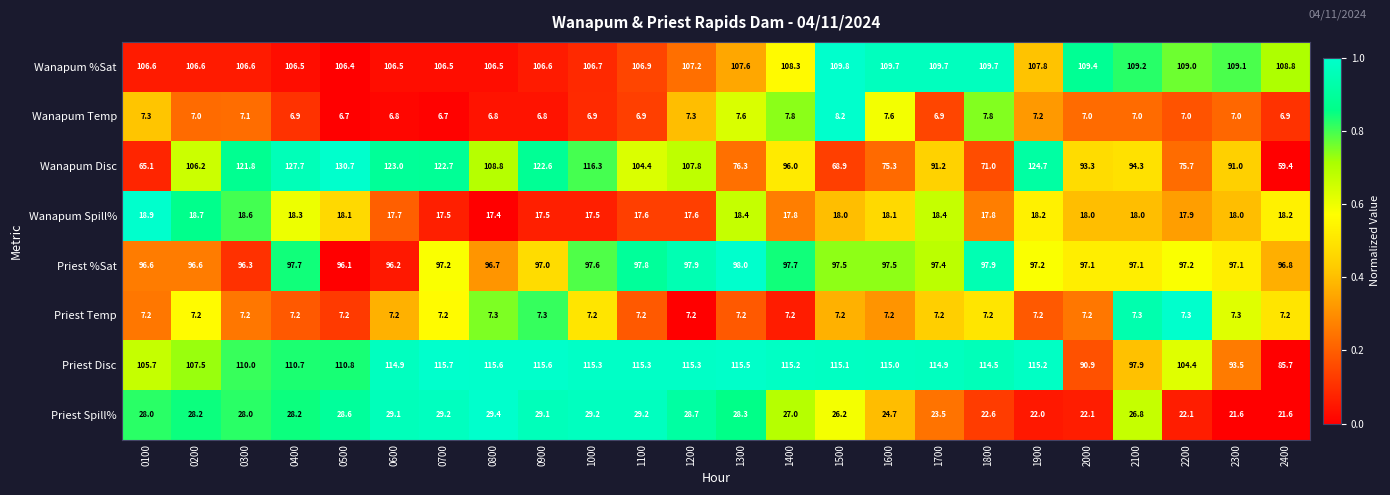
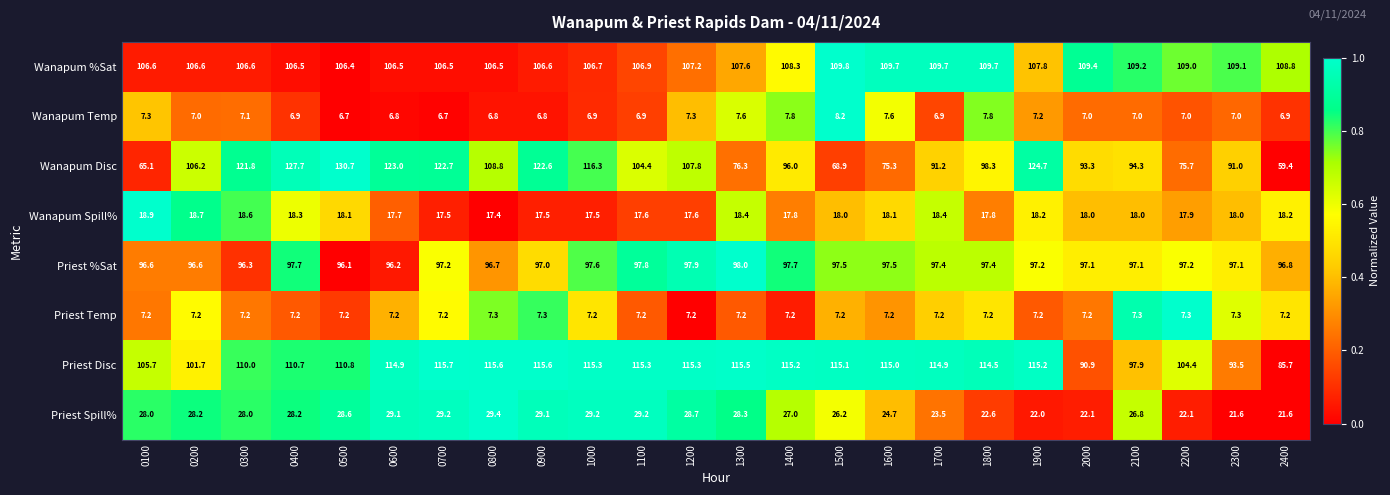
  {
    "Wanapum %Sat": {
      "0100": 106.6,
      "0200": 106.6,
      "0300": 106.6,
      "0400": 106.5,
      "0500": 106.4,
      "0600": 106.5,
      "0700": 106.5,
      "0800": 106.5,
      "0900": 106.6,
      "1000": 106.7,
      "1100": 106.9,
      "1200": 107.2,
      "1300": 107.6,
      "1400": 108.3,
      "1500": 109.8,
      "1600": 109.7,
      "1700": 109.7,
      "1800": 109.7,
      "1900": 107.8,
      "2000": 109.4,
      "2100": 109.2,
      "2200": 109.0,
      "2300": 109.1,
      "2400": 108.8
    },
    "Wanapum Temp": {
      "0100": 7.3,
      "0200": 7.0,
      "0300": 7.1,
      "0400": 6.9,
      "0500": 6.7,
      "0600": 6.8,
      "0700": 6.7,
      "0800": 6.8,
      "0900": 6.8,
      "1000": 6.9,
      "1100": 6.9,
      "1200": 7.3,
      "1300": 7.6,
      "1400": 7.8,
      "1500": 8.2,
      "1600": 7.6,
      "1700": 6.9,
      "1800": 7.8,
      "1900": 7.2,
      "2000": 7.0,
      "2100": 7.0,
      "2200": 7.0,
      "2300": 7.0,
      "2400": 6.9
    },
    "Wanapum Disc": {
      "0100": 65.1,
      "0200": 106.2,
      "0300": 121.8,
      "0400": 127.7,
      "0500": 130.7,
      "0600": 123.0,
      "0700": 122.7,
      "0800": 108.8,
      "0900": 122.6,
      "1000": 116.3,
      "1100": 104.4,
      "1200": 107.8,
      "1300": 76.3,
      "1400": 96.0,
      "1500": 68.9,
      "1600": 75.3,
      "1700": 91.2,
-     "1800": 71.0,
+     "1800": 98.3,
      "1900": 124.7,
      "2000": 93.3,
      "2100": 94.3,
      "2200": 75.7,
      "2300": 91.0,
      "2400": 59.4
    },
    "Wanapum Spill%": {
      "0100": 18.9,
      "0200": 18.7,
      "0300": 18.6,
      "0400": 18.3,
      "0500": 18.1,
      "0600": 17.7,
      "0700": 17.5,
      "0800": 17.4,
      "0900": 17.5,
      "1000": 17.5,
      "1100": 17.6,
      "1200": 17.6,
      "1300": 18.4,
      "1400": 17.8,
      "1500": 18.0,
      "1600": 18.1,
      "1700": 18.4,
      "1800": 17.8,
      "1900": 18.2,
      "2000": 18.0,
      "2100": 18.0,
      "2200": 17.9,
      "2300": 18.0,
      "2400": 18.2
    },
    "Priest %Sat": {
      "0100": 96.6,
      "0200": 96.6,
      "0300": 96.3,
      "0400": 97.7,
      "0500": 96.1,
      "0600": 96.2,
      "0700": 97.2,
      "0800": 96.7,
      "0900": 97.0,
      "1000": 97.6,
      "1100": 97.8,
      "1200": 97.9,
      "1300": 98.0,
      "1400": 97.7,
      "1500": 97.5,
      "1600": 97.5,
      "1700": 97.4,
-     "1800": 97.9,
+     "1800": 97.4,
      "1900": 97.2,
      "2000": 97.1,
      "2100": 97.1,
      "2200": 97.2,
      "2300": 97.1,
      "2400": 96.8
    },
    "Priest Temp": {
      "0100": 7.2,
      "0200": 7.2,
      "0300": 7.2,
      "0400": 7.2,
      "0500": 7.2,
      "0600": 7.2,
      "0700": 7.2,
      "0800": 7.3,
      "0900": 7.3,
      "1000": 7.2,
      "1100": 7.2,
      "1200": 7.2,
      "1300": 7.2,
      "1400": 7.2,
      "1500": 7.2,
      "1600": 7.2,
      "1700": 7.2,
      "1800": 7.2,
      "1900": 7.2,
      "2000": 7.2,
      "2100": 7.3,
      "2200": 7.3,
      "2300": 7.3,
      "2400": 7.2
    },
    "Priest Disc": {
      "0100": 105.7,
-     "0200": 107.5,
+     "0200": 101.7,
      "0300": 110.0,
      "0400": 110.7,
      "0500": 110.8,
      "0600": 114.9,
      "0700": 115.7,
      "0800": 115.6,
      "0900": 115.6,
      "1000": 115.3,
      "1100": 115.3,
      "1200": 115.3,
      "1300": 115.5,
      "1400": 115.2,
      "1500": 115.1,
      "1600": 115.0,
      "1700": 114.9,
      "1800": 114.5,
      "1900": 115.2,
      "2000": 90.9,
      "2100": 97.9,
      "2200": 104.4,
      "2300": 93.5,
      "2400": 85.7
    },
    "Priest Spill%": {
      "0100": 28.0,
      "0200": 28.2,
      "0300": 28.0,
      "0400": 28.2,
      "0500": 28.6,
      "0600": 29.1,
      "0700": 29.2,
      "0800": 29.4,
      "0900": 29.1,
      "1000": 29.2,
      "1100": 29.2,
      "1200": 28.7,
      "1300": 28.3,
      "1400": 27.0,
      "1500": 26.2,
      "1600": 24.7,
      "1700": 23.5,
      "1800": 22.6,
      "1900": 22.0,
      "2000": 22.1,
      "2100": 26.8,
      "2200": 22.1,
      "2300": 21.6,
      "2400": 21.6
    }
  }
